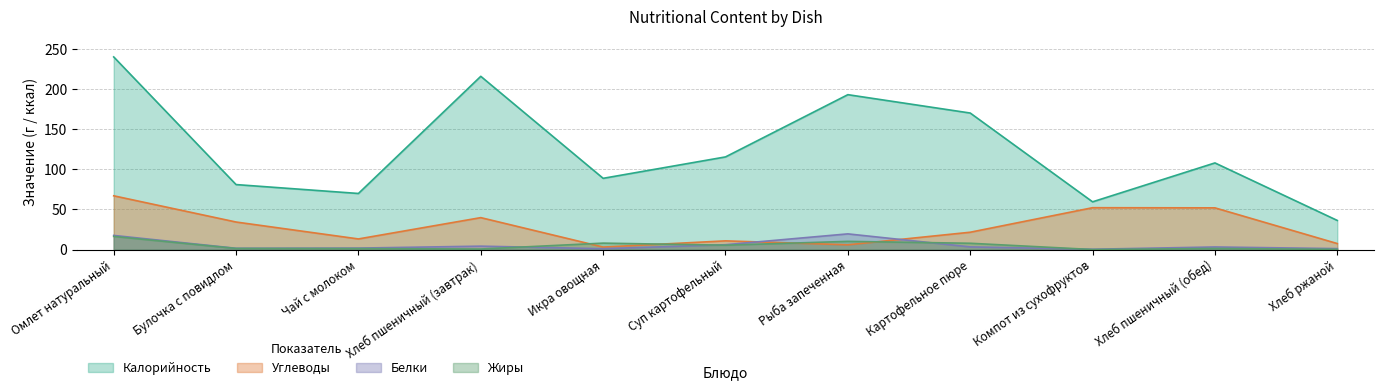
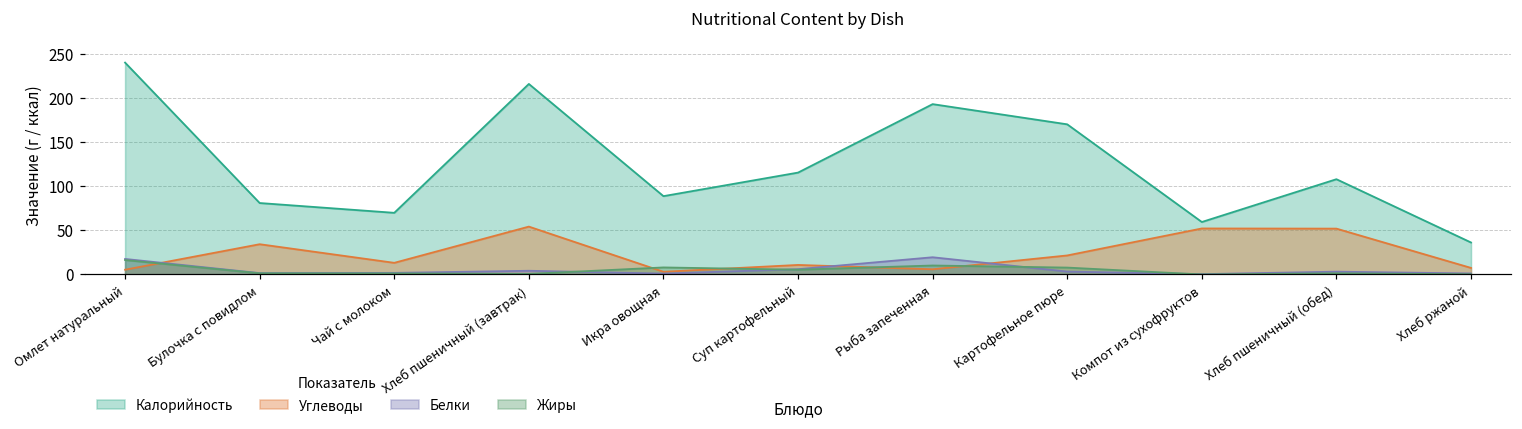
  {
    "Углеводы": {
-     "Омлет натуральный": 70,
+     "Омлет натуральный": 10,
      "Булочка с повидлом": 30,
      "Чай с молоком": 10,
-     "Хлеб пшеничный (завтрак)": 40,
+     "Хлеб пшеничный (завтрак)": 50,
      "Суп картофельный": 10,
      "Рыба запеченная": 10,
      "Картофельное пюре": 20,
      "Компот из сухофруктов": 50,
      "Хлеб пшеничный (обед)": 50,
      "Хлеб ржаной": 10
    }
  }
